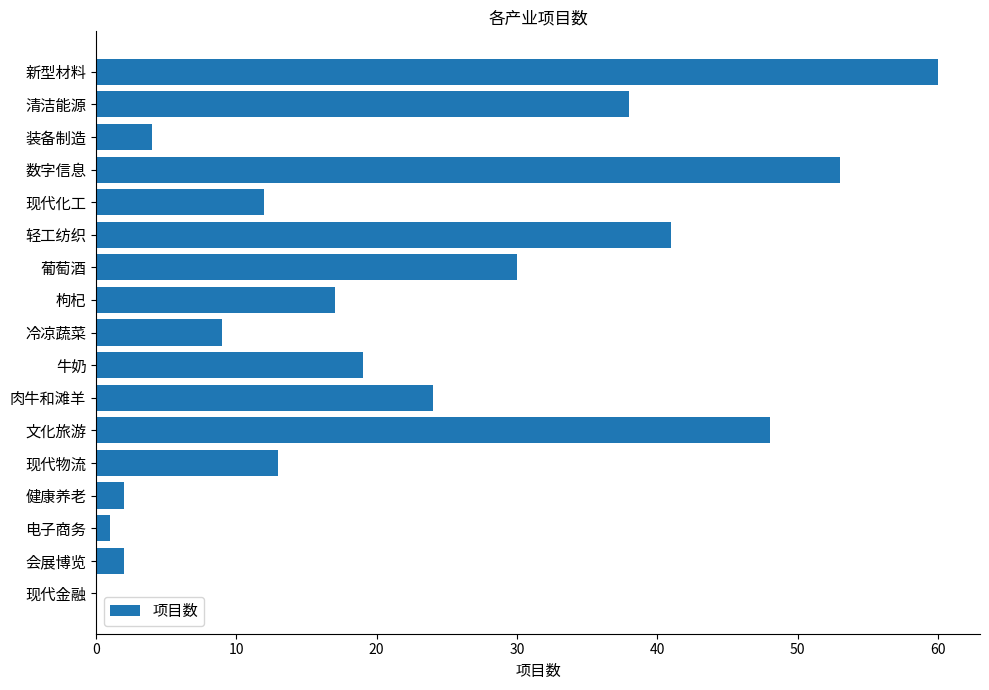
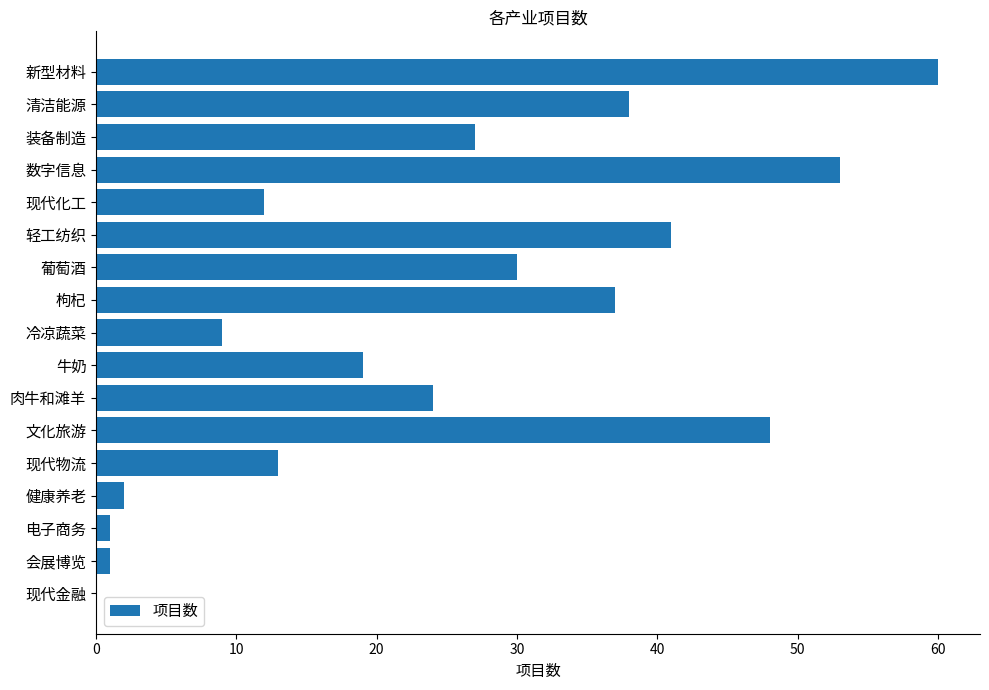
  {
    "新型材料": 60,
    "清洁能源": 38,
-   "装备制造": 4,
+   "装备制造": 27,
    "数字信息": 53,
    "现代化工": 12,
    "轻工纺织": 41,
    "葡萄酒": 30,
-   "枸杞": 17,
+   "枸杞": 37,
    "冷凉蔬菜": 9,
    "牛奶": 19,
    "肉牛和滩羊": 24,
    "文化旅游": 48,
    "现代物流": 13,
    "健康养老": 2,
    "电子商务": 1,
-   "会展博览": 2,
+   "会展博览": 1,
    "现代金融": 0
  }
